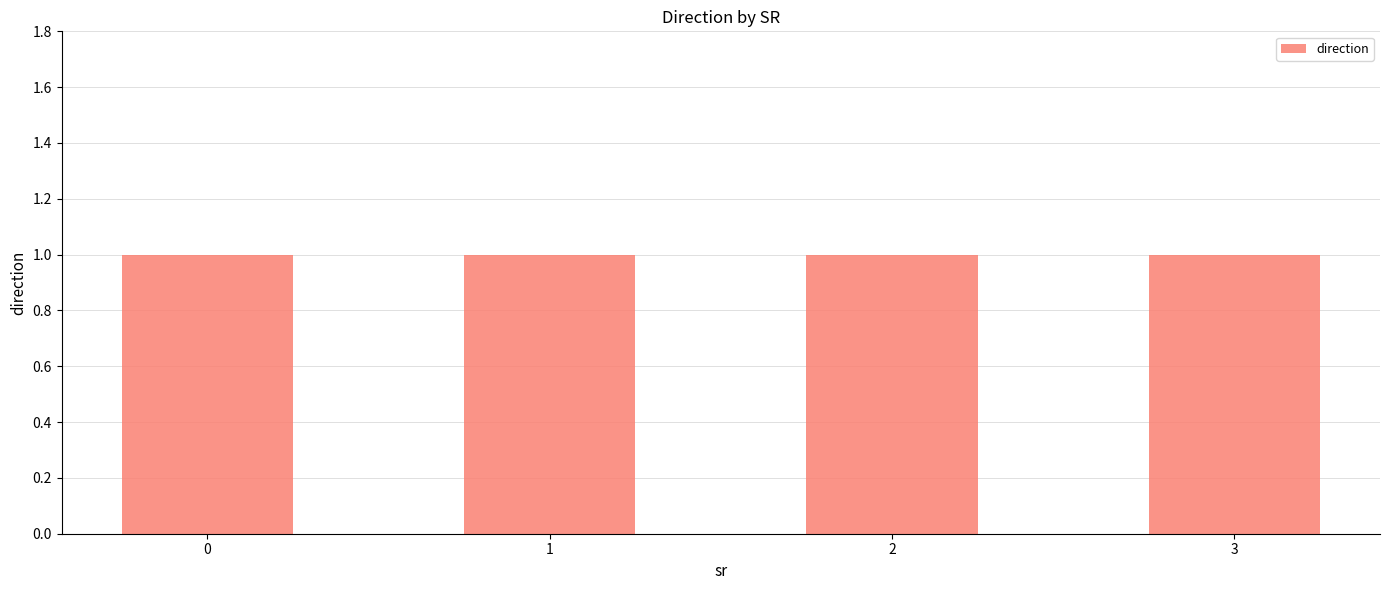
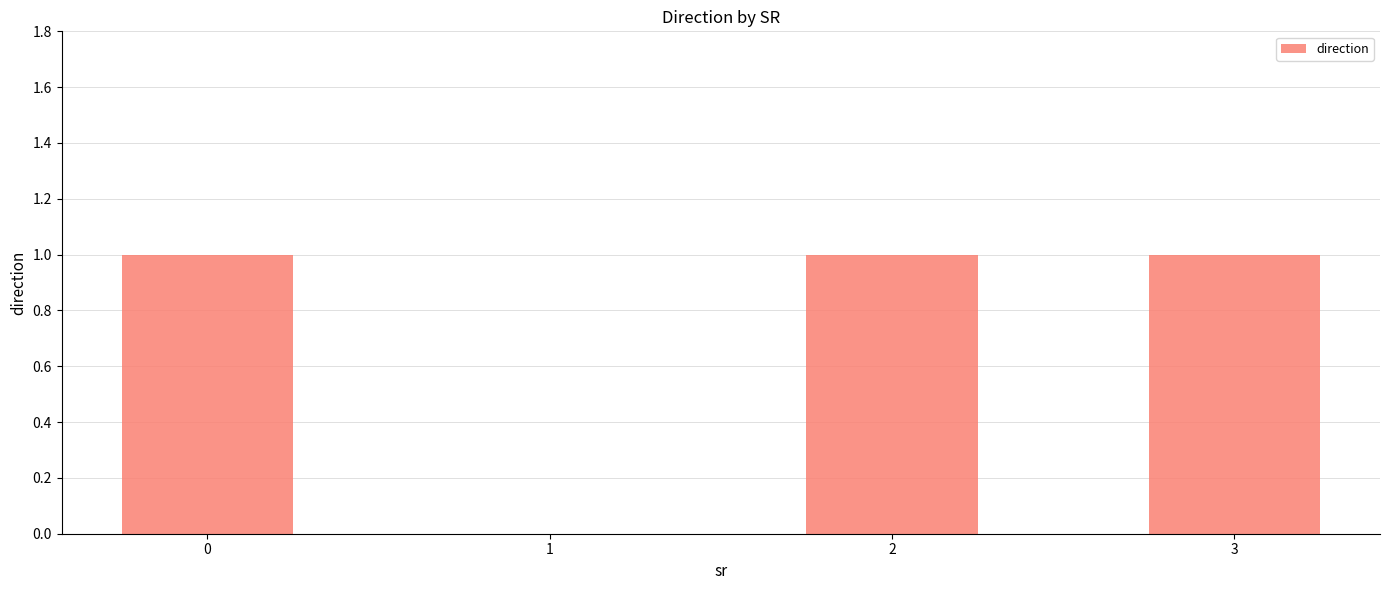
  {
    "0": 1,
-   "1": 1,
+   "1": 0,
    "2": 1,
    "3": 1
  }
